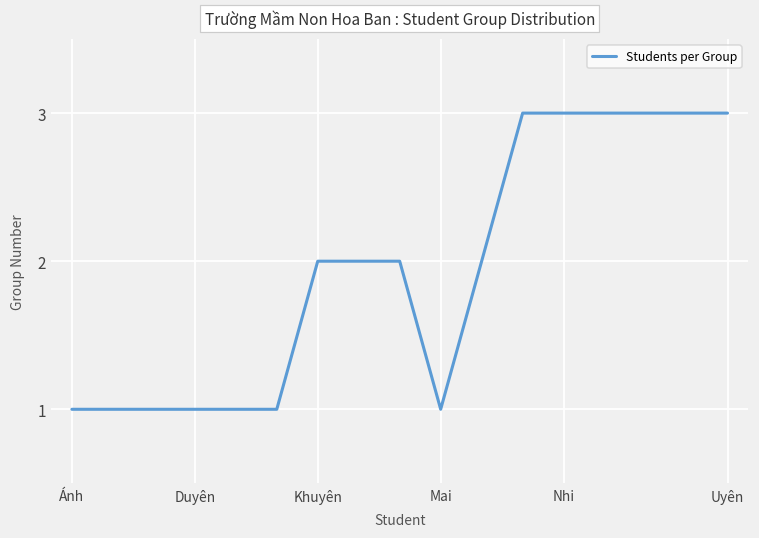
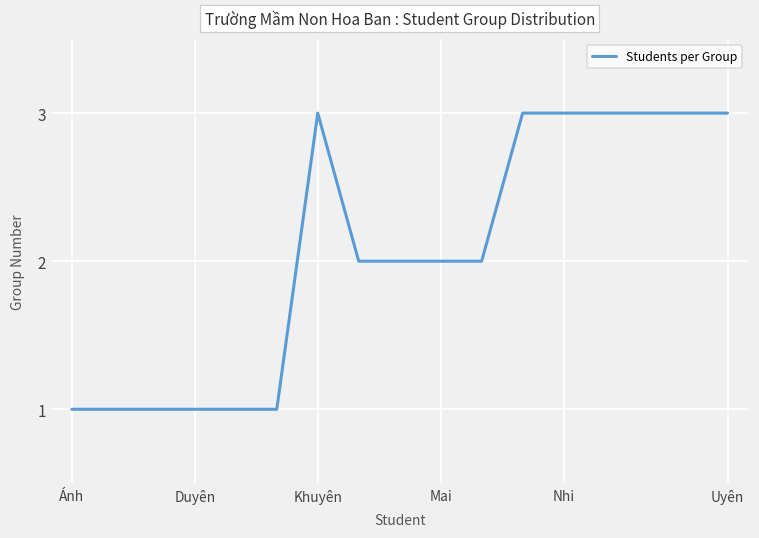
  {
    "Ánh": 1,
    "Duyên": 1,
-   "Khuyên": 2,
-   "Mai": 1,
+   "Khuyên": 3,
+   "Mai": 2,
    "Nhi": 3,
    "Uyên": 3
  }
